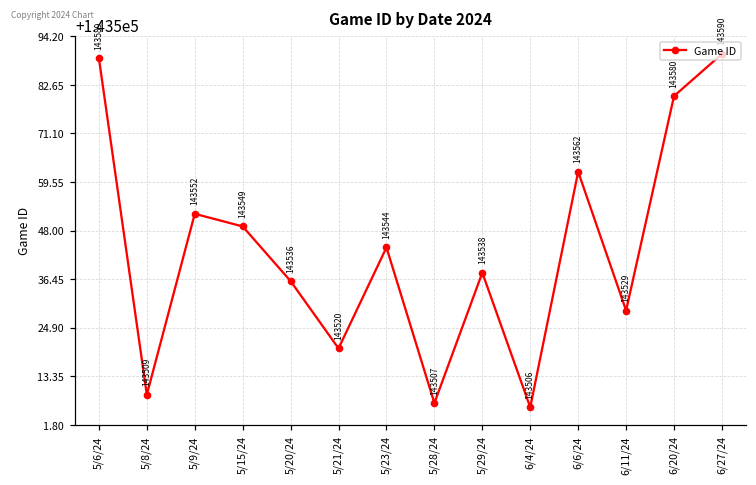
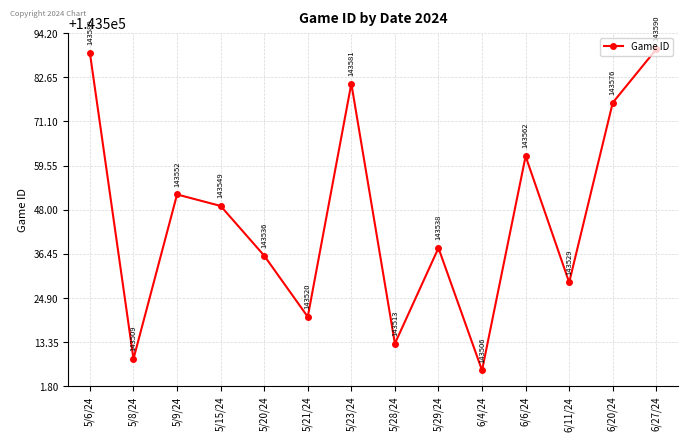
  {
    "5/6/24": 143589,
    "5/8/24": 143509,
    "5/9/24": 143552,
    "5/15/24": 143549,
    "5/20/24": 143536,
    "5/21/24": 143520,
-   "5/23/24": 143544,
-   "5/28/24": 143507,
+   "5/23/24": 143581,
+   "5/28/24": 143513,
    "5/29/24": 143538,
    "6/4/24": 143506,
    "6/6/24": 143562,
    "6/11/24": 143529,
-   "6/20/24": 143580
+   "6/20/24": 143576
  }
